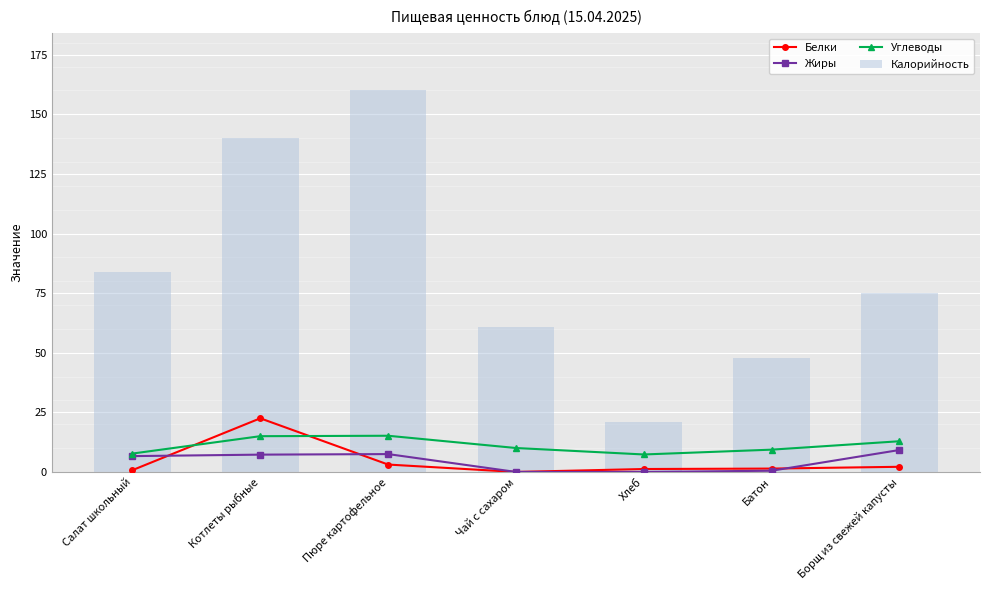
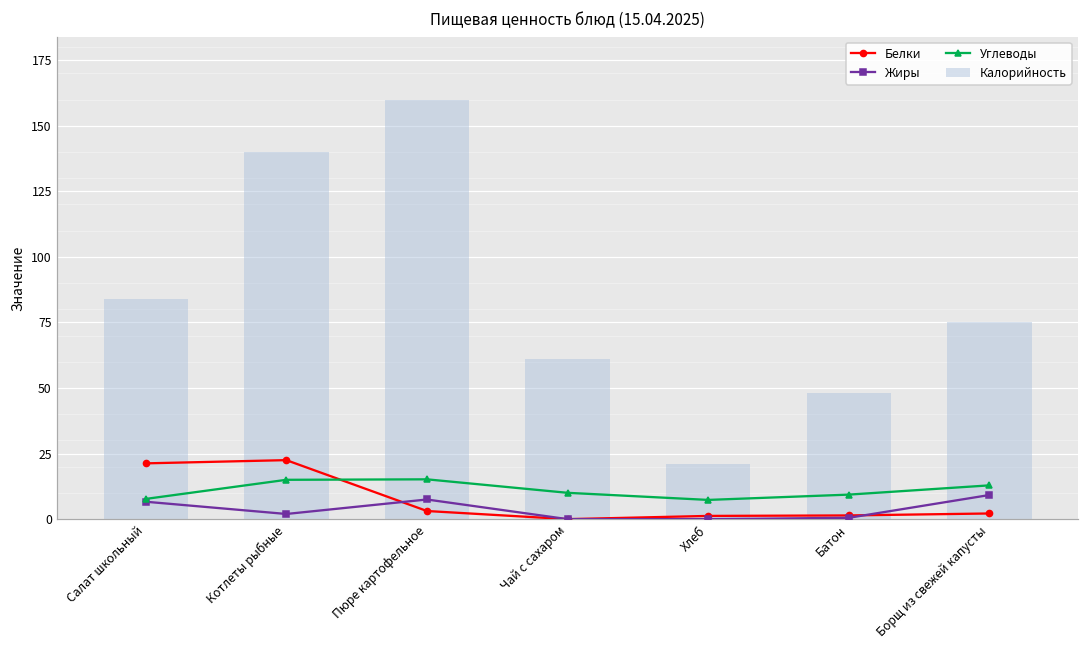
  {
    "Калорийность": {
      "Салат школьный": 84,
      "Котлеты рыбные": 140,
      "Пюре картофельное": 160,
      "Чай с сахаром": 61,
      "Хлеб": 21,
      "Батон": 48,
      "Борщ из свежей капусты": 75
    },
    "Белки": {
-     "Салат школьный": 1,
+     "Салат школьный": 21,
      "Котлеты рыбные": 23,
      "Пюре картофельное": 3,
      "Хлеб": 1,
      "Борщ из свежей капусты": 2
    },
    "Жиры": {
-     "Котлеты рыбные": 7,
+     "Котлеты рыбные": 2,
      "Пюре картофельное": 7,
      "Хлеб": 0,
      "Борщ из свежей капусты": 9
    },
    "Углеводы": {
      "Котлеты рыбные": 15,
      "Пюре картофельное": 15,
      "Чай с сахаром": 10,
      "Хлеб": 7,
      "Батон": 9,
      "Борщ из свежей капусты": 13
    }
  }
